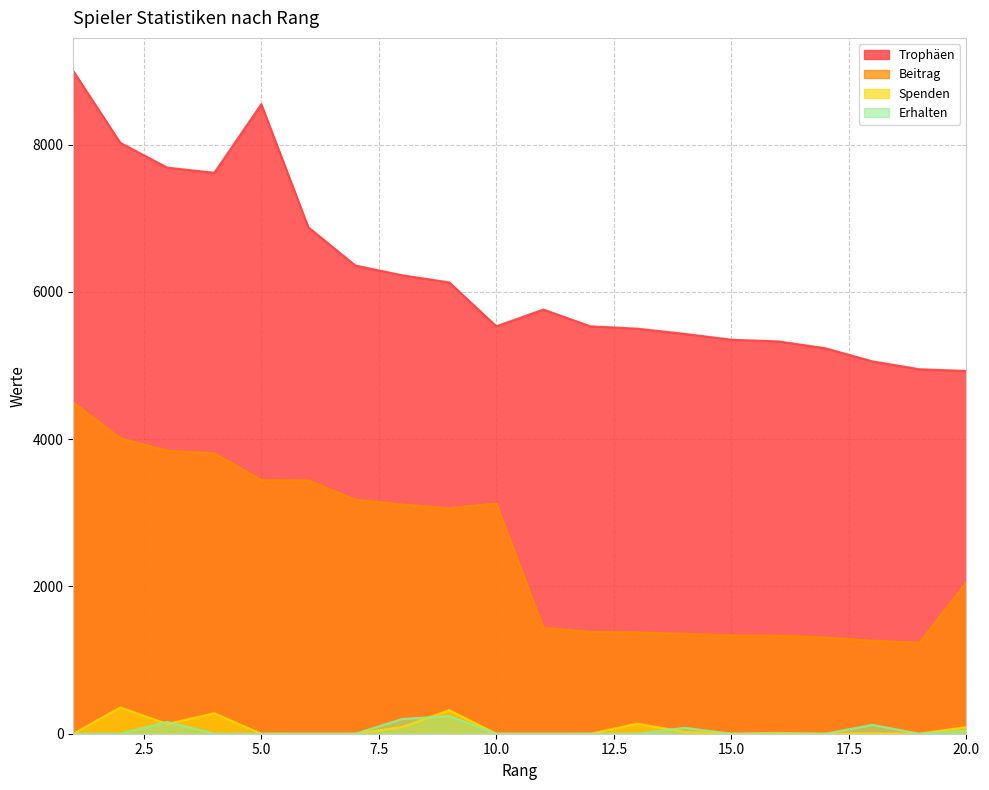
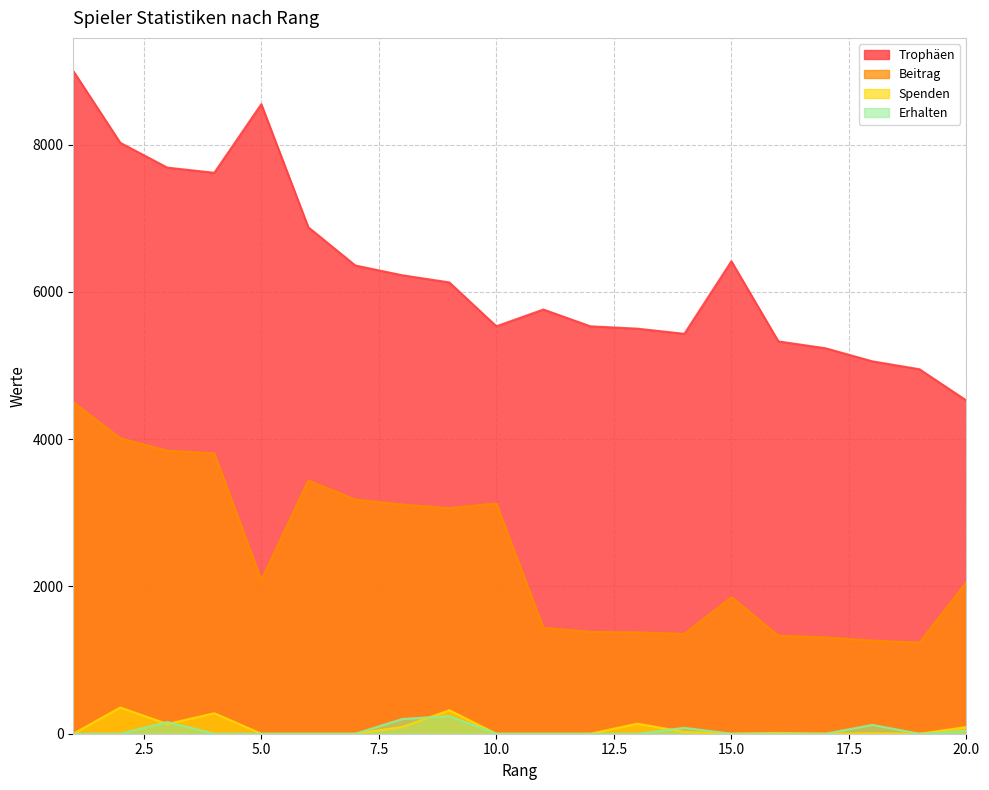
  {
    "Trophäen": {
      "5.0": 8600,
      "10.0": 5500,
-     "15.0": 5400,
-     "20.0": 4900
+     "15.0": 6400,
+     "20.0": 4500
    },
    "Beitrag": {
-     "5.0": 3400,
+     "5.0": 2100,
      "10.0": 3100,
-     "15.0": 1300,
+     "15.0": 1900,
      "20.0": 2100
    },
    "Spenden": {
      "20.0": 100
    },
    "Erhalten": {
      "20.0": 0
    }
  }
